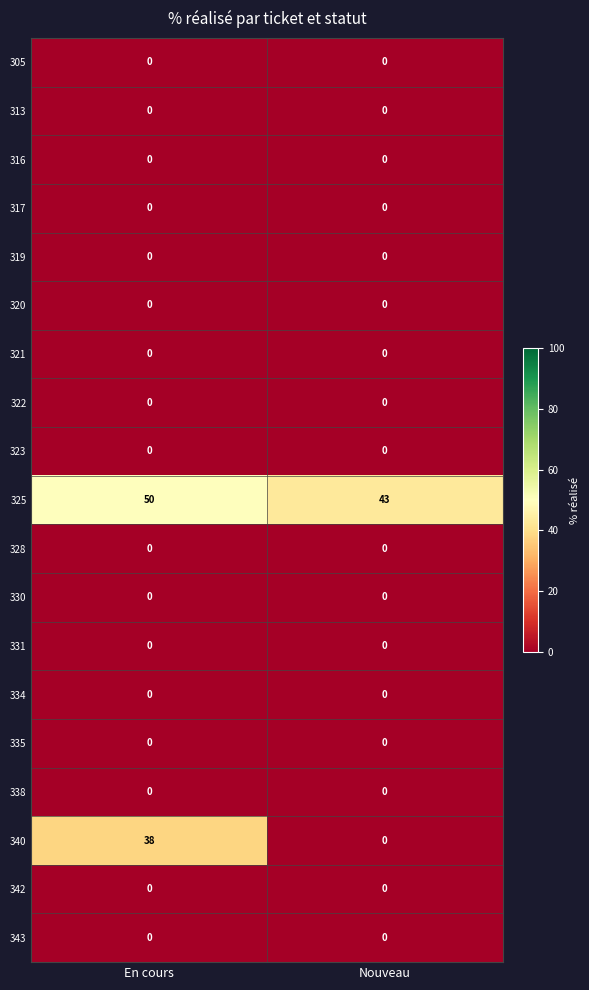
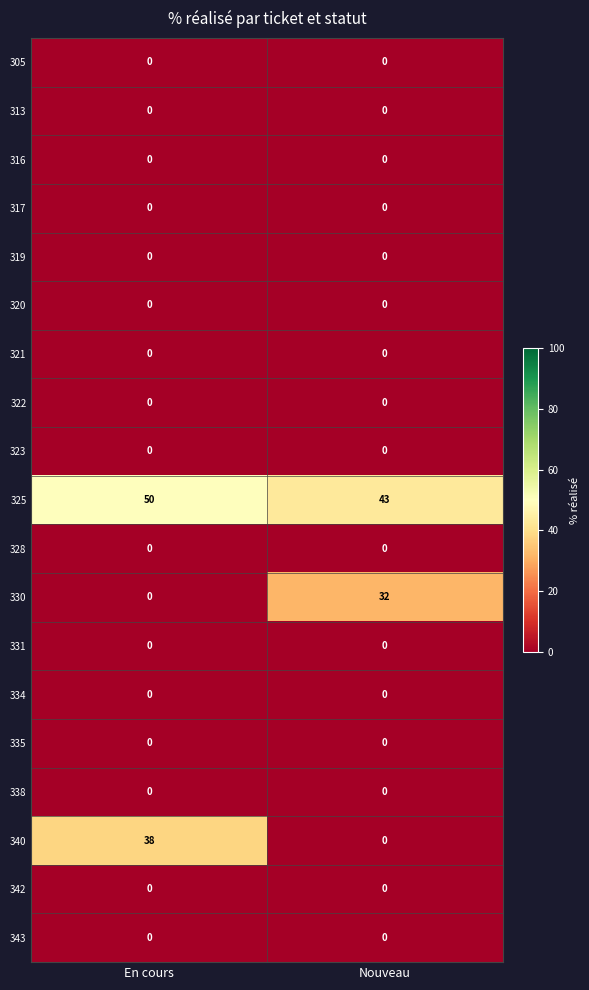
  {
    "305": {
      "En cours": 0,
      "Nouveau": 0
    },
    "313": {
      "En cours": 0,
      "Nouveau": 0
    },
    "316": {
      "En cours": 0,
      "Nouveau": 0
    },
    "317": {
      "En cours": 0,
      "Nouveau": 0
    },
    "319": {
      "En cours": 0,
      "Nouveau": 0
    },
    "320": {
      "En cours": 0,
      "Nouveau": 0
    },
    "321": {
      "En cours": 0,
      "Nouveau": 0
    },
    "322": {
      "En cours": 0,
      "Nouveau": 0
    },
    "323": {
      "En cours": 0,
      "Nouveau": 0
    },
    "325": {
      "En cours": 50,
      "Nouveau": 43
    },
    "328": {
      "En cours": 0,
      "Nouveau": 0
    },
    "330": {
      "En cours": 0,
-     "Nouveau": 0
+     "Nouveau": 32
    },
    "331": {
      "En cours": 0,
      "Nouveau": 0
    },
    "334": {
      "En cours": 0,
      "Nouveau": 0
    },
    "335": {
      "En cours": 0,
      "Nouveau": 0
    },
    "338": {
      "En cours": 0,
      "Nouveau": 0
    },
    "340": {
      "En cours": 38,
      "Nouveau": 0
    },
    "342": {
      "En cours": 0,
      "Nouveau": 0
    },
    "343": {
      "En cours": 0,
      "Nouveau": 0
    }
  }
